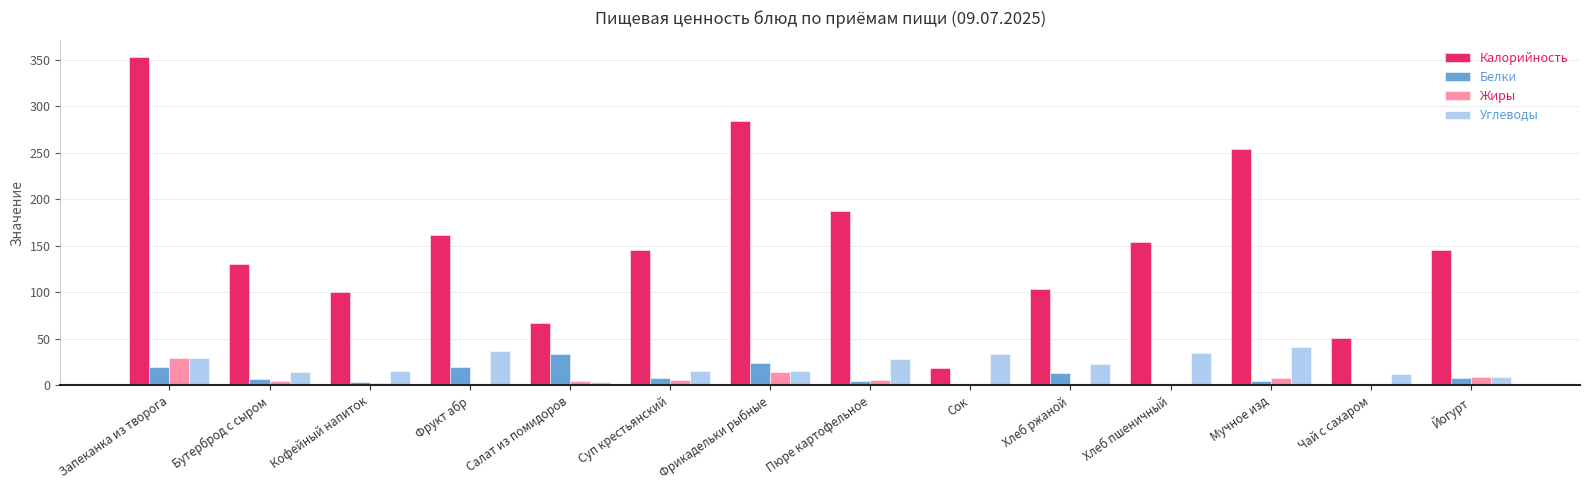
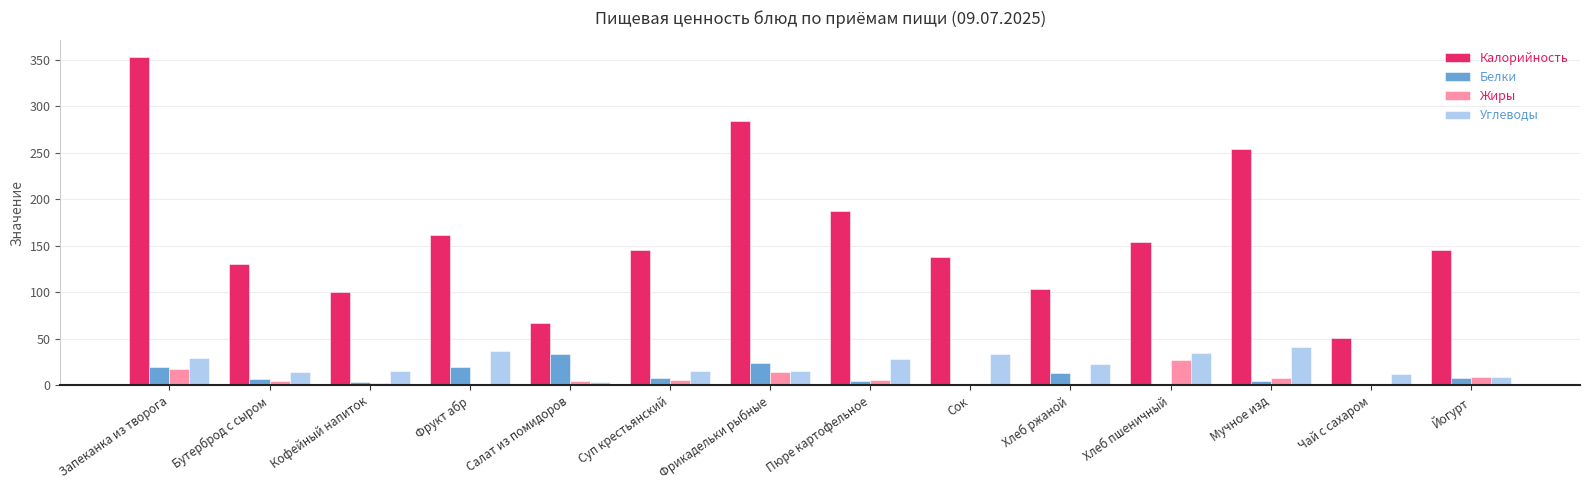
  {
    "Калорийность": {
      "Запеканка из творога": 350,
      "Бутерброд с сыром": 130,
      "Кофейный напиток": 100,
      "Фрукт абр": 160,
      "Салат из помидоров": 70,
      "Суп крестьянский": 150,
      "Фрикадельки рыбные": 280,
      "Пюре картофельное": 190,
-     "Сок": 20,
+     "Сок": 140,
      "Хлеб ржаной": 100,
      "Хлеб пшеничный": 150,
      "Мучное изд": 250,
      "Чай с сахаром": 50,
      "Йогурт": 150
    },
    "Белки": {
      "Запеканка из творога": 20,
      "Бутерброд с сыром": 10,
      "Кофейный напиток": 0,
      "Фрукт абр": 20,
      "Салат из помидоров": 30,
      "Суп крестьянский": 10,
      "Фрикадельки рыбные": 20,
      "Пюре картофельное": 10,
      "Хлеб ржаной": 10,
      "Мучное изд": 10,
      "Йогурт": 10
    },
    "Жиры": {
-     "Запеканка из творога": 30,
+     "Запеканка из творога": 20,
      "Бутерброд с сыром": 0,
      "Кофейный напиток": 0,
      "Салат из помидоров": 10,
      "Суп крестьянский": 10,
      "Фрикадельки рыбные": 10,
      "Пюре картофельное": 10,
      "Сок": 0,
-     "Хлеб пшеничный": 0,
+     "Хлеб пшеничный": 30,
      "Мучное изд": 10,
      "Чай с сахаром": 0,
      "Йогурт": 10
    },
    "Углеводы": {
      "Запеканка из творога": 30,
      "Бутерброд с сыром": 10,
      "Кофейный напиток": 20,
      "Фрукт абр": 40,
      "Салат из помидоров": 0,
      "Суп крестьянский": 20,
      "Фрикадельки рыбные": 20,
      "Пюре картофельное": 30,
      "Сок": 30,
      "Хлеб ржаной": 20,
      "Хлеб пшеничный": 40,
      "Мучное изд": 40,
      "Чай с сахаром": 10,
      "Йогурт": 10
    }
  }
